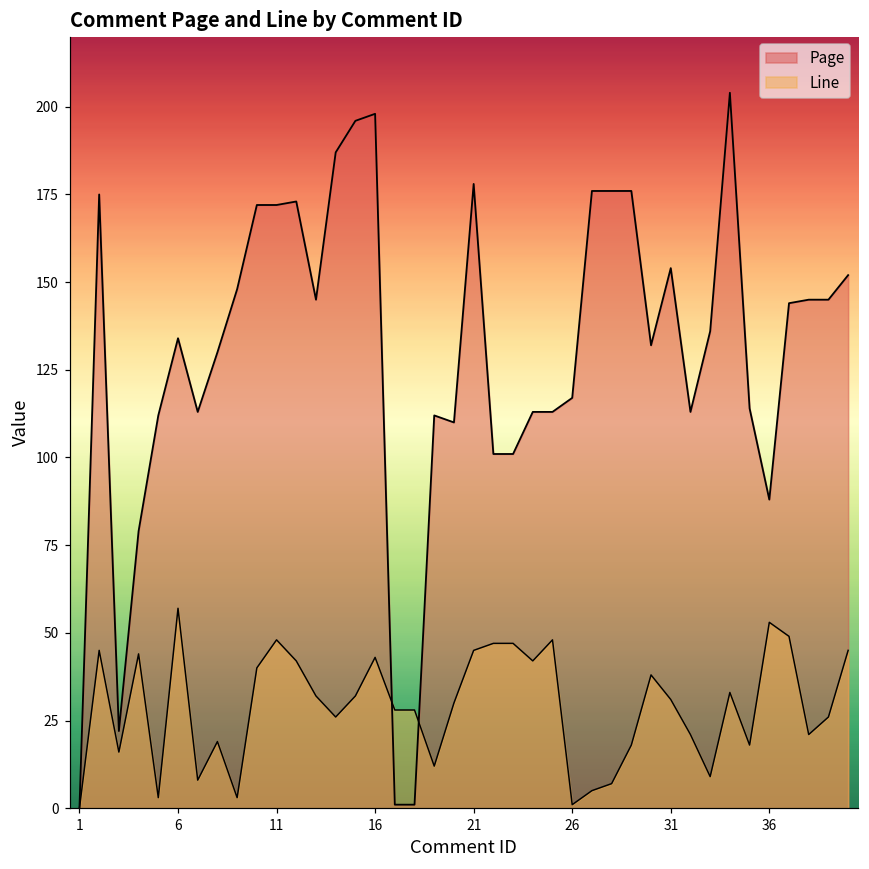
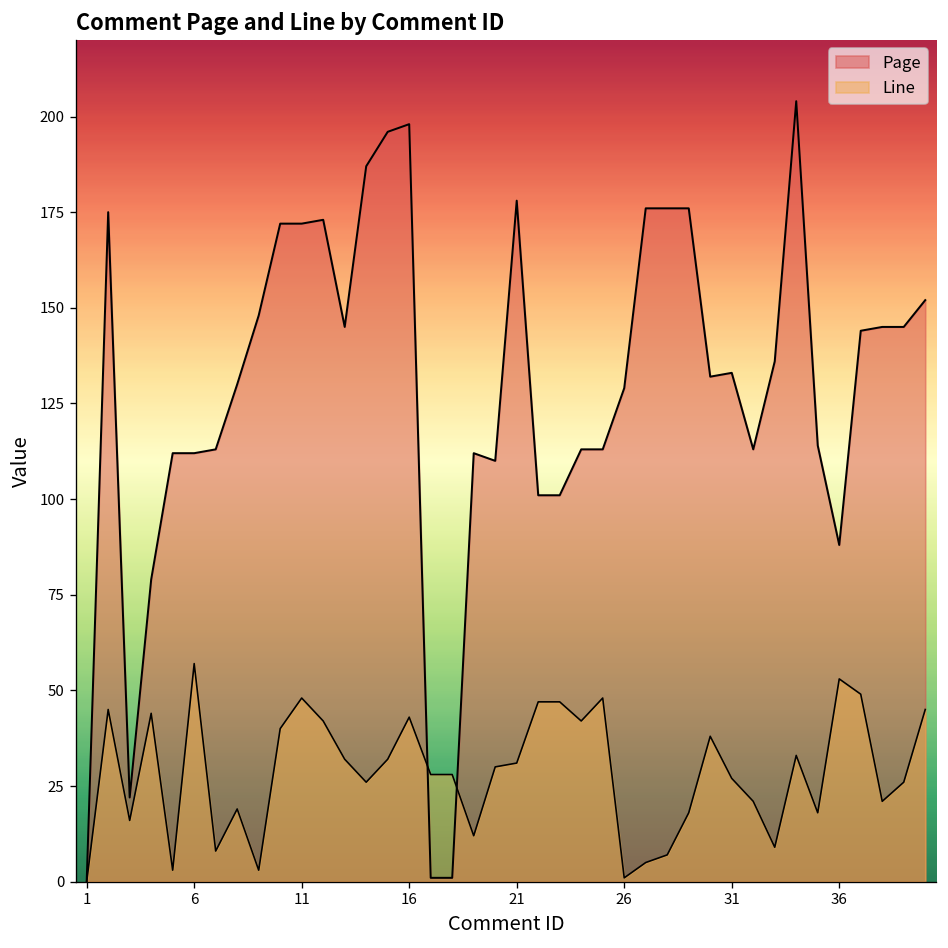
  {
    "Page": {
-     "6": 134,
+     "6": 112,
      "11": 172,
      "16": 198,
      "21": 178,
-     "26": 117,
-     "31": 154,
+     "26": 129,
+     "31": 133,
      "36": 88
    },
    "Line": {
      "6": 57,
      "11": 48,
      "16": 43,
-     "21": 45,
+     "21": 31,
      "26": 1,
-     "31": 31,
+     "31": 27,
      "36": 53
    }
  }
